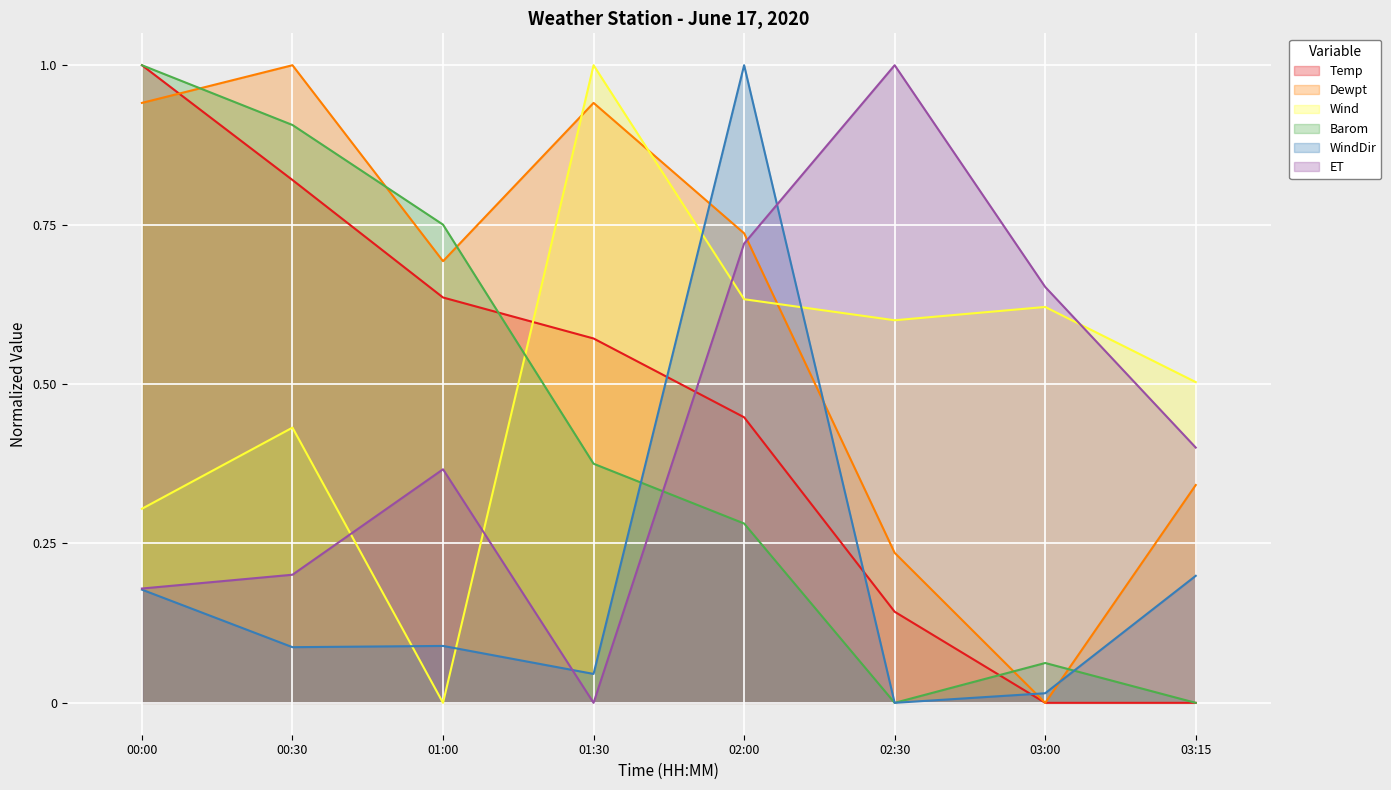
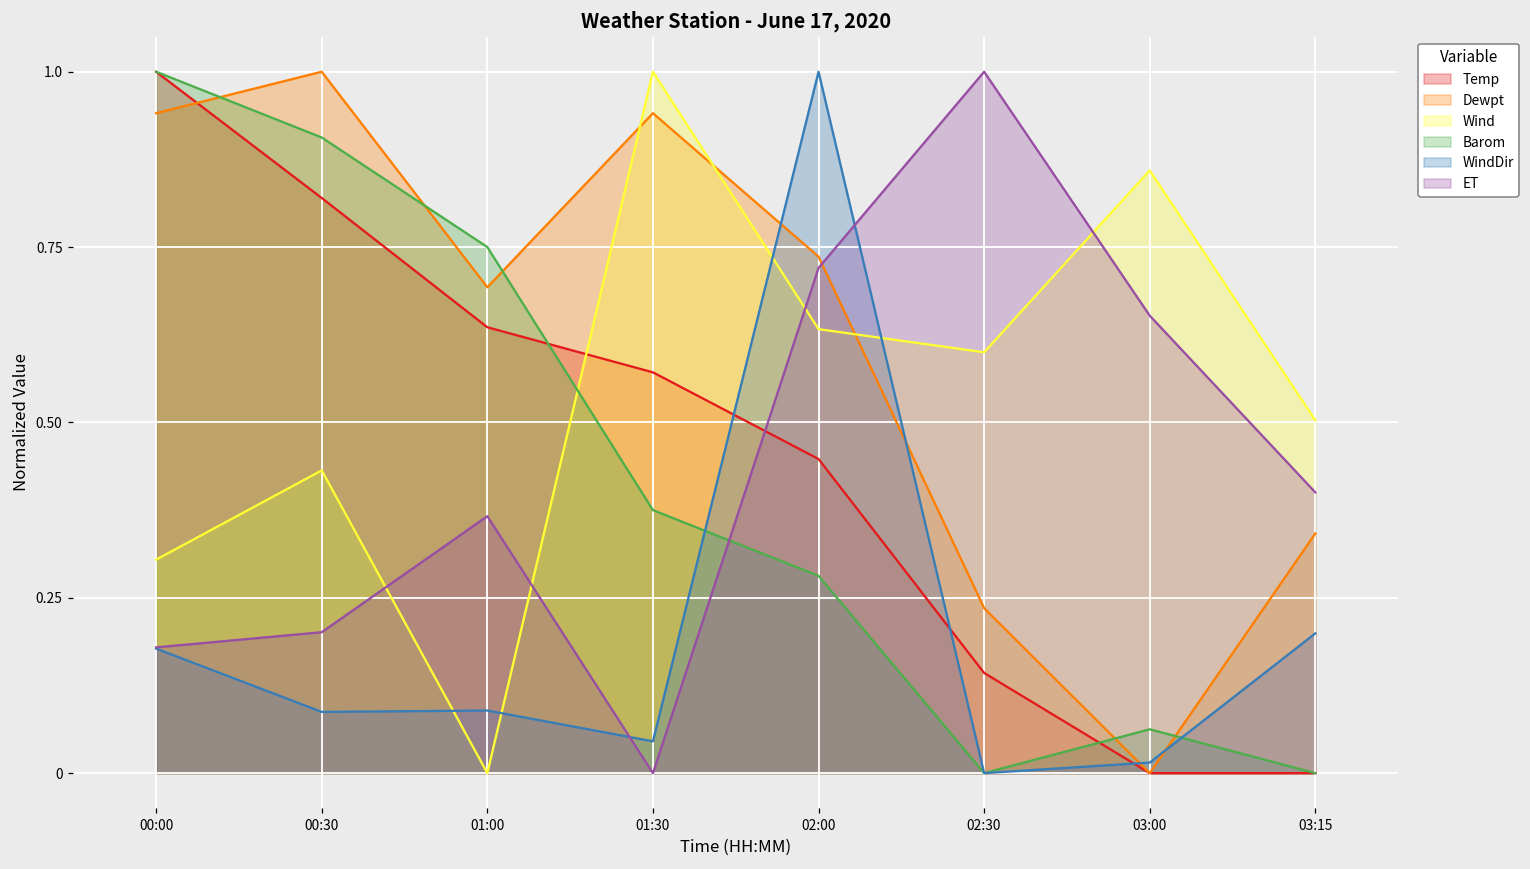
  {
    "Wind": {
      "00:00": 0.30,
      "00:30": 0.43,
      "01:00": 0.00,
      "01:30": 1.00,
      "02:00": 0.63,
      "02:30": 0.60,
-     "03:00": 0.62,
+     "03:00": 0.86,
      "03:15": 0.50
    }
  }
